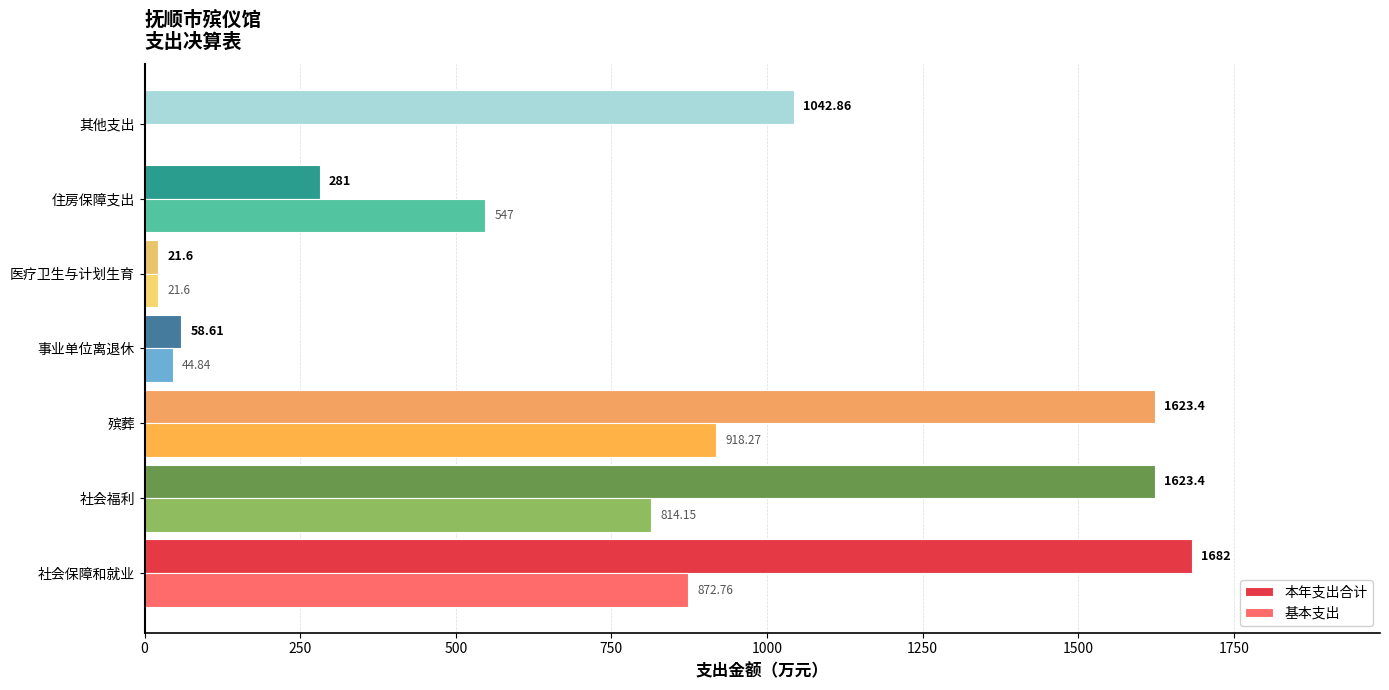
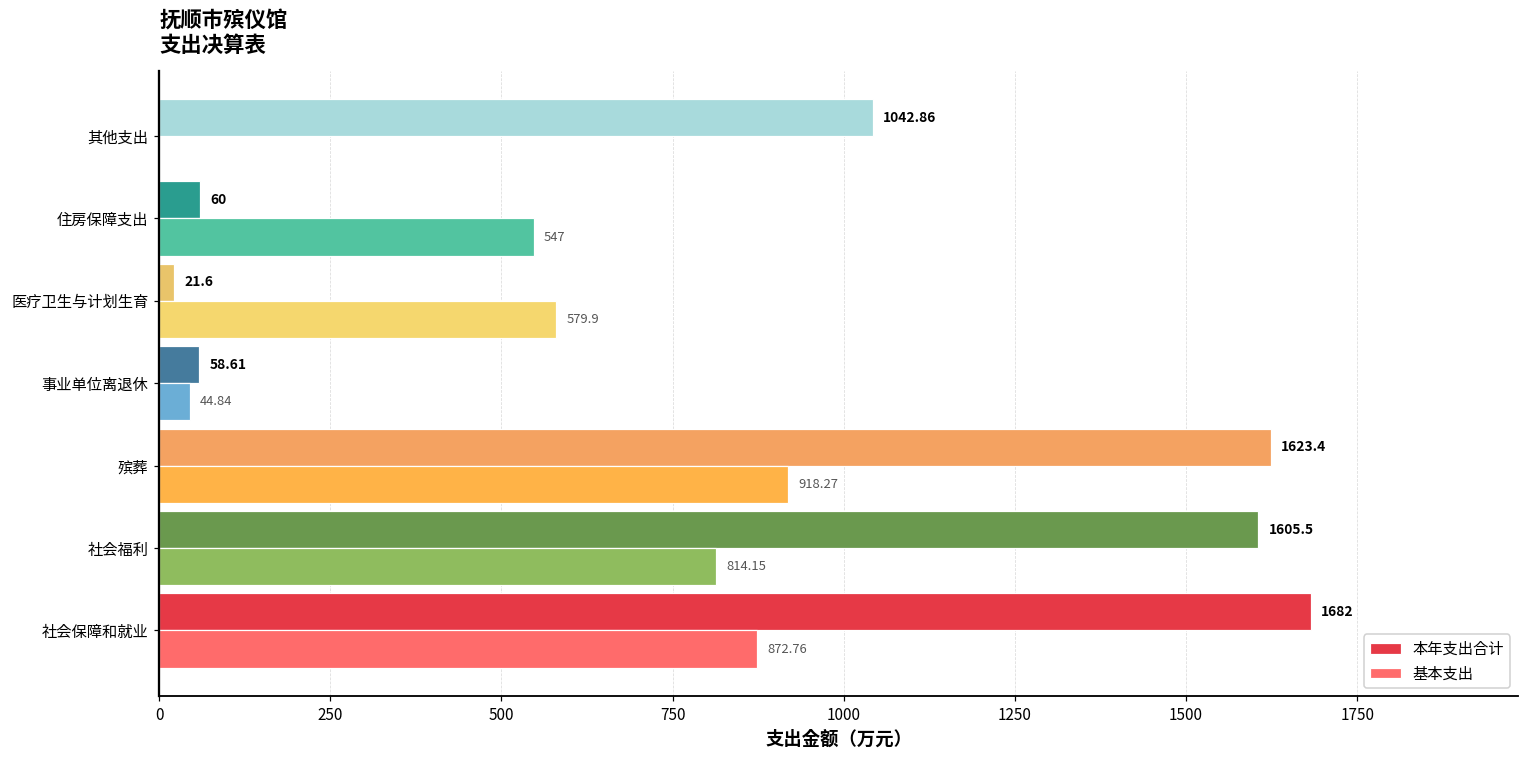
  {
    "本年支出合计": {
      "其他支出": 1042.86,
-     "住房保障支出": 281,
+     "住房保障支出": 60,
      "医疗卫生与计划生育": 21.6,
      "事业单位离退休": 58.61,
      "殡葬": 1623.4,
-     "社会福利": 1623.4,
+     "社会福利": 1605.5,
      "社会保障和就业": 1682
    },
    "基本支出": {
      "住房保障支出": 547,
-     "医疗卫生与计划生育": 21.6,
+     "医疗卫生与计划生育": 579.9,
      "事业单位离退休": 44.84,
      "殡葬": 918.27,
      "社会福利": 814.15,
      "社会保障和就业": 872.76
    }
  }
